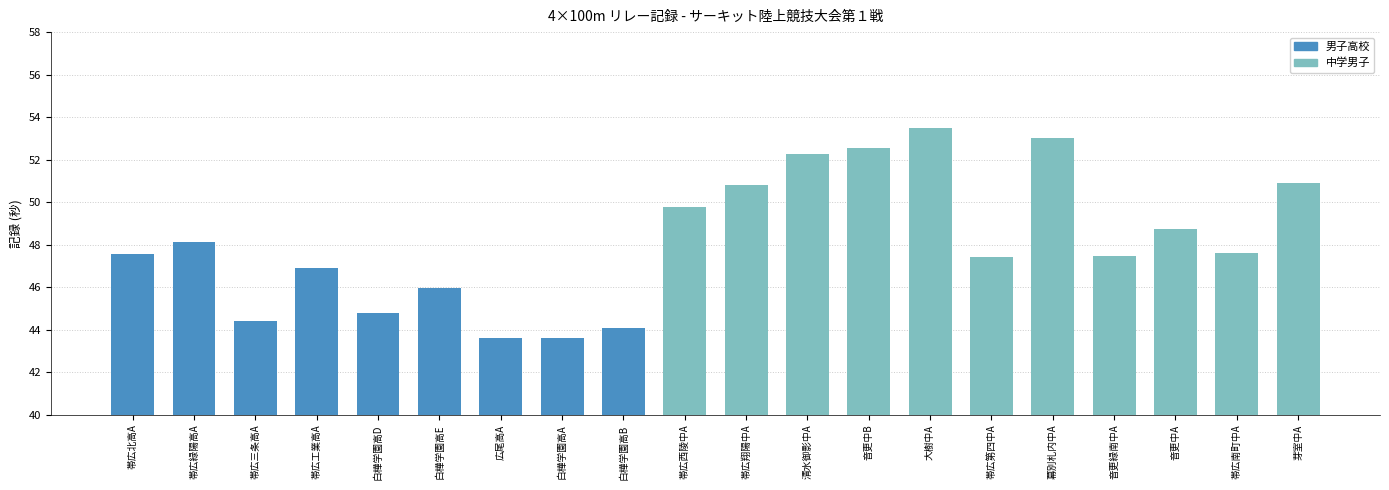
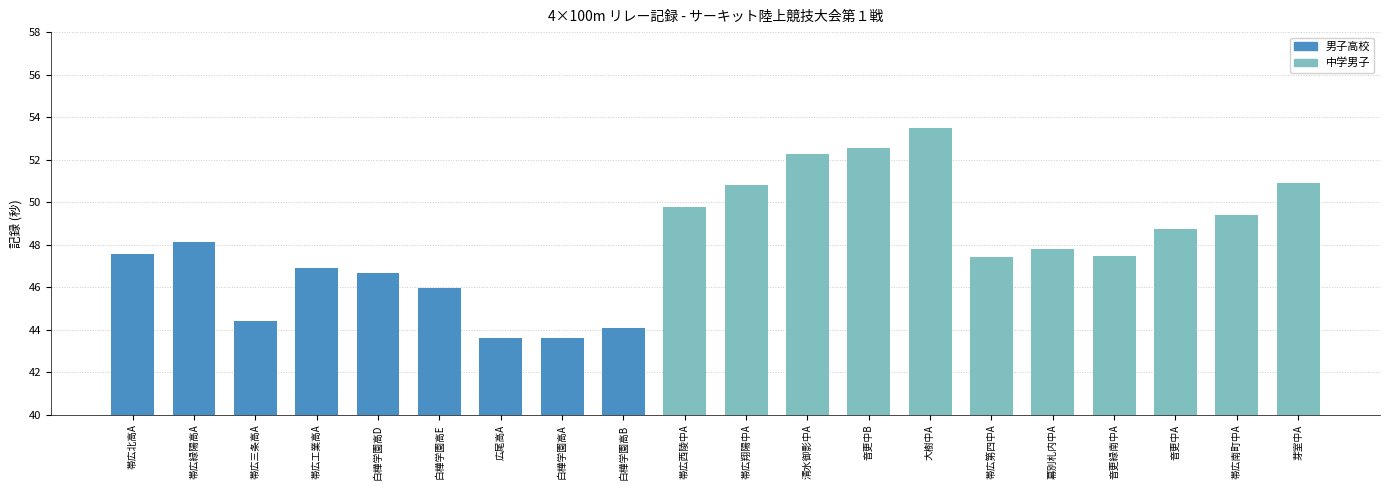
  {
    "男子高校": {
      "帯広北高A": 47.6,
      "帯広緑陽高A": 48.1,
      "帯広三条高A": 44.4,
      "帯広工業高A": 46.9,
-     "白樺学園高D": 44.8,
+     "白樺学園高D": 46.7,
      "白樺学園高E": 46.0,
      "広尾高A": 43.6,
      "白樺学園高A": 43.6,
      "白樺学園高B": 44.1
    },
    "中学男子": {
      "帯広西陵中A": 49.8,
      "帯広翔陽中A": 50.8,
      "清水御影中A": 52.3,
      "音更中B": 52.6,
      "大樹中A": 53.5,
      "帯広第四中A": 47.4,
-     "幕別札内中A": 53.0,
+     "幕別札内中A": 47.8,
      "音更緑南中A": 47.5,
      "音更中A": 48.7,
-     "帯広南町中A": 47.6,
+     "帯広南町中A": 49.4,
      "芽室中A": 50.9
    }
  }
